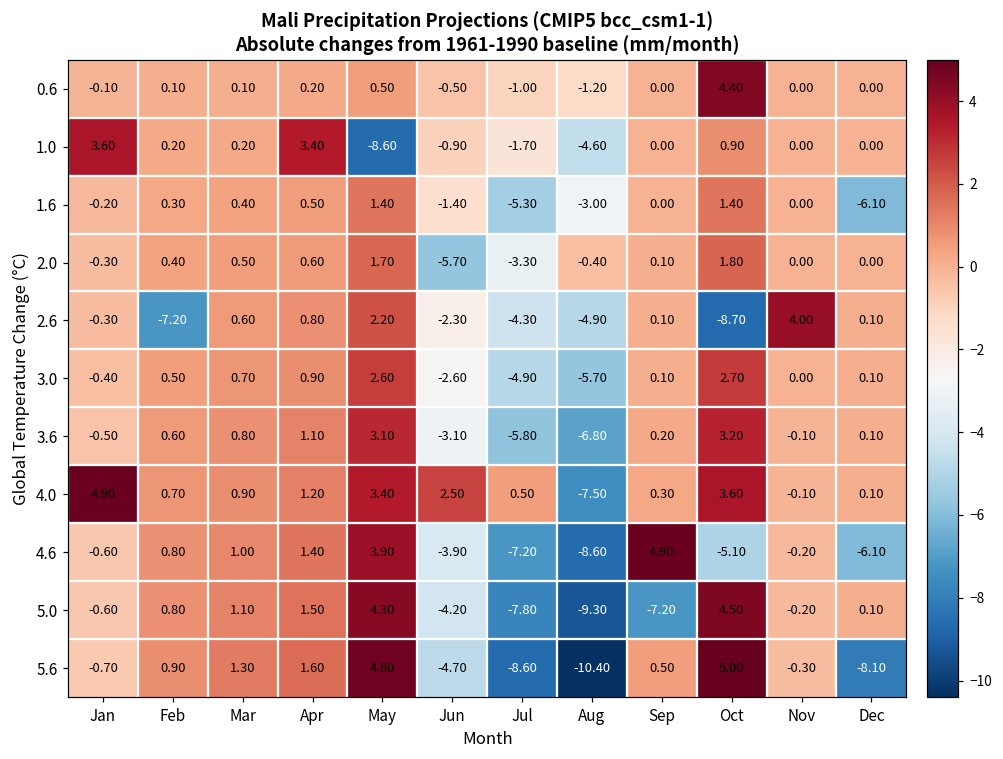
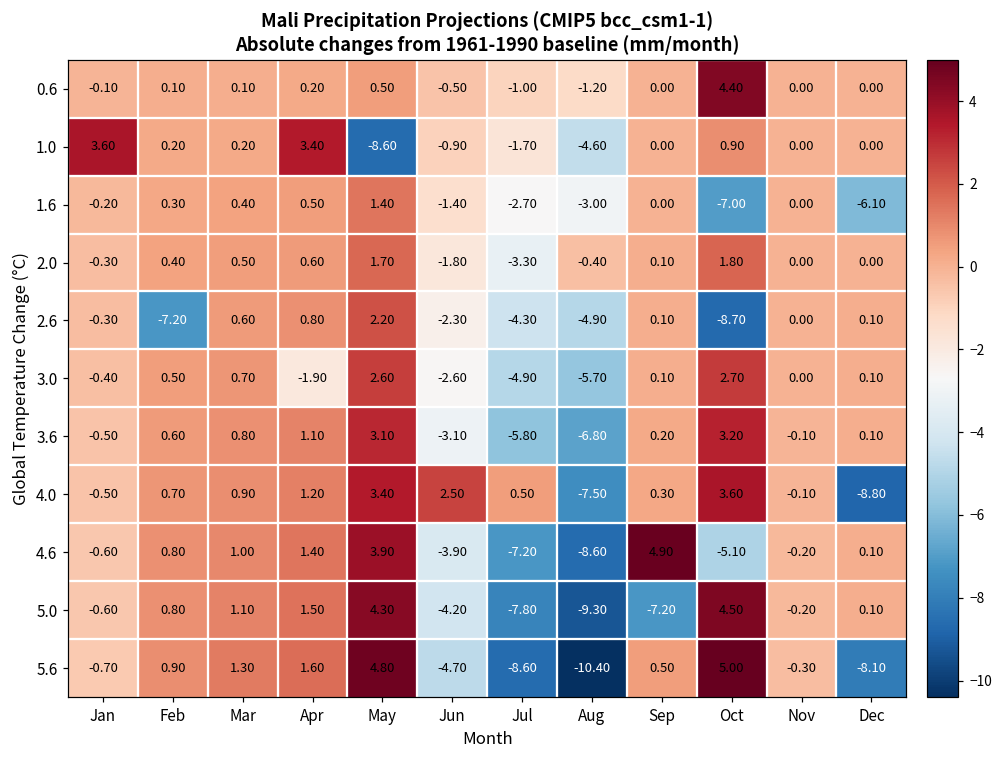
  {
    "0.6": {
      "Jan": -0.10,
      "Feb": 0.10,
      "Mar": 0.10,
      "Apr": 0.20,
      "May": 0.50,
      "Jun": -0.50,
      "Jul": -1.00,
      "Aug": -1.20,
      "Sep": 0.00,
      "Oct": 4.40,
      "Nov": 0.00,
      "Dec": 0.00
    },
    "1.0": {
      "Jan": 3.60,
      "Feb": 0.20,
      "Mar": 0.20,
      "Apr": 3.40,
      "May": -8.60,
      "Jun": -0.90,
      "Jul": -1.70,
      "Aug": -4.60,
      "Sep": 0.00,
      "Oct": 0.90,
      "Nov": 0.00,
      "Dec": 0.00
    },
    "1.6": {
      "Jan": -0.20,
      "Feb": 0.30,
      "Mar": 0.40,
      "Apr": 0.50,
      "May": 1.40,
      "Jun": -1.40,
-     "Jul": -5.30,
+     "Jul": -2.70,
      "Aug": -3.00,
      "Sep": 0.00,
-     "Oct": 1.40,
+     "Oct": -7.00,
      "Nov": 0.00,
      "Dec": -6.10
    },
    "2.0": {
      "Jan": -0.30,
      "Feb": 0.40,
      "Mar": 0.50,
      "Apr": 0.60,
      "May": 1.70,
-     "Jun": -5.70,
+     "Jun": -1.80,
      "Jul": -3.30,
      "Aug": -0.40,
      "Sep": 0.10,
      "Oct": 1.80,
      "Nov": 0.00,
      "Dec": 0.00
    },
    "2.6": {
      "Jan": -0.30,
      "Feb": -7.20,
      "Mar": 0.60,
      "Apr": 0.80,
      "May": 2.20,
      "Jun": -2.30,
      "Jul": -4.30,
      "Aug": -4.90,
      "Sep": 0.10,
      "Oct": -8.70,
-     "Nov": 4.00,
+     "Nov": 0.00,
      "Dec": 0.10
    },
    "3.0": {
      "Jan": -0.40,
      "Feb": 0.50,
      "Mar": 0.70,
-     "Apr": 0.90,
+     "Apr": -1.90,
      "May": 2.60,
      "Jun": -2.60,
      "Jul": -4.90,
      "Aug": -5.70,
      "Sep": 0.10,
      "Oct": 2.70,
      "Nov": 0.00,
      "Dec": 0.10
    },
    "3.6": {
      "Jan": -0.50,
      "Feb": 0.60,
      "Mar": 0.80,
      "Apr": 1.10,
      "May": 3.10,
      "Jun": -3.10,
      "Jul": -5.80,
      "Aug": -6.80,
      "Sep": 0.20,
      "Oct": 3.20,
      "Nov": -0.10,
      "Dec": 0.10
    },
    "4.0": {
-     "Jan": 4.90,
+     "Jan": -0.50,
      "Feb": 0.70,
      "Mar": 0.90,
      "Apr": 1.20,
      "May": 3.40,
      "Jun": 2.50,
      "Jul": 0.50,
      "Aug": -7.50,
      "Sep": 0.30,
      "Oct": 3.60,
      "Nov": -0.10,
-     "Dec": 0.10
+     "Dec": -8.80
    },
    "4.6": {
      "Jan": -0.60,
      "Feb": 0.80,
      "Mar": 1.00,
      "Apr": 1.40,
      "May": 3.90,
      "Jun": -3.90,
      "Jul": -7.20,
      "Aug": -8.60,
      "Sep": 4.90,
      "Oct": -5.10,
      "Nov": -0.20,
-     "Dec": -6.10
+     "Dec": 0.10
    },
    "5.0": {
      "Jan": -0.60,
      "Feb": 0.80,
      "Mar": 1.10,
      "Apr": 1.50,
      "May": 4.30,
      "Jun": -4.20,
      "Jul": -7.80,
      "Aug": -9.30,
      "Sep": -7.20,
      "Oct": 4.50,
      "Nov": -0.20,
      "Dec": 0.10
    },
    "5.6": {
      "Jan": -0.70,
      "Feb": 0.90,
      "Mar": 1.30,
      "Apr": 1.60,
      "May": 4.80,
      "Jun": -4.70,
      "Jul": -8.60,
      "Aug": -10.40,
      "Sep": 0.50,
      "Oct": 5.00,
      "Nov": -0.30,
      "Dec": -8.10
    }
  }
